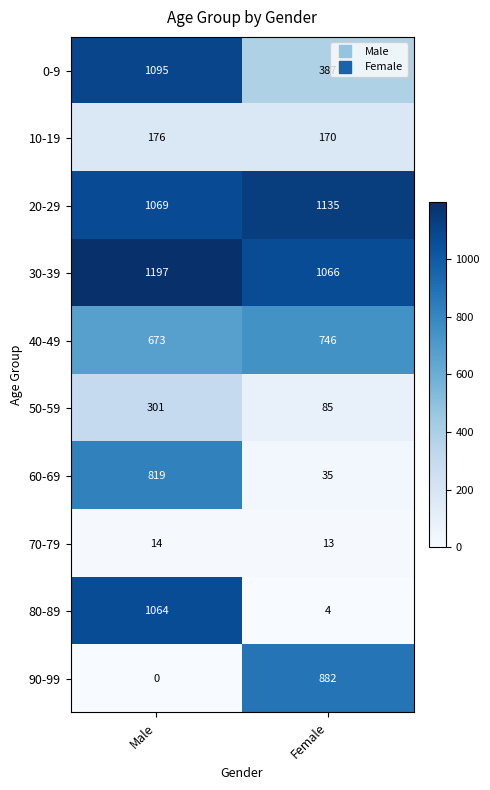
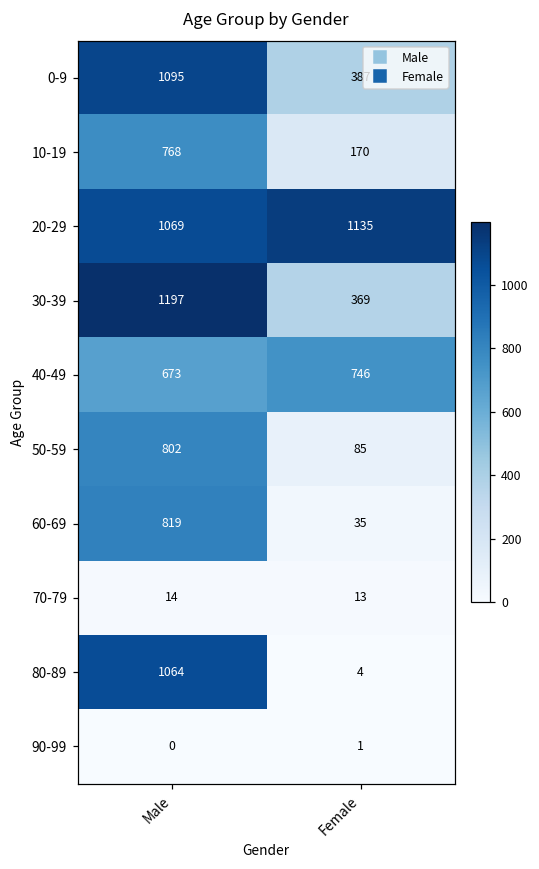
  {
    "0-9": {
      "Male": 1095
    },
    "10-19": {
-     "Male": 176,
+     "Male": 768,
      "Female": 170
    },
    "20-29": {
      "Male": 1069,
      "Female": 1135
    },
    "30-39": {
      "Male": 1197,
-     "Female": 1066
+     "Female": 369
    },
    "40-49": {
      "Male": 673,
      "Female": 746
    },
    "50-59": {
-     "Male": 301,
+     "Male": 802,
      "Female": 85
    },
    "60-69": {
      "Male": 819,
      "Female": 35
    },
    "70-79": {
      "Male": 14,
      "Female": 13
    },
    "80-89": {
      "Male": 1064,
      "Female": 4
    },
    "90-99": {
      "Male": 0,
-     "Female": 882
+     "Female": 1
    }
  }
